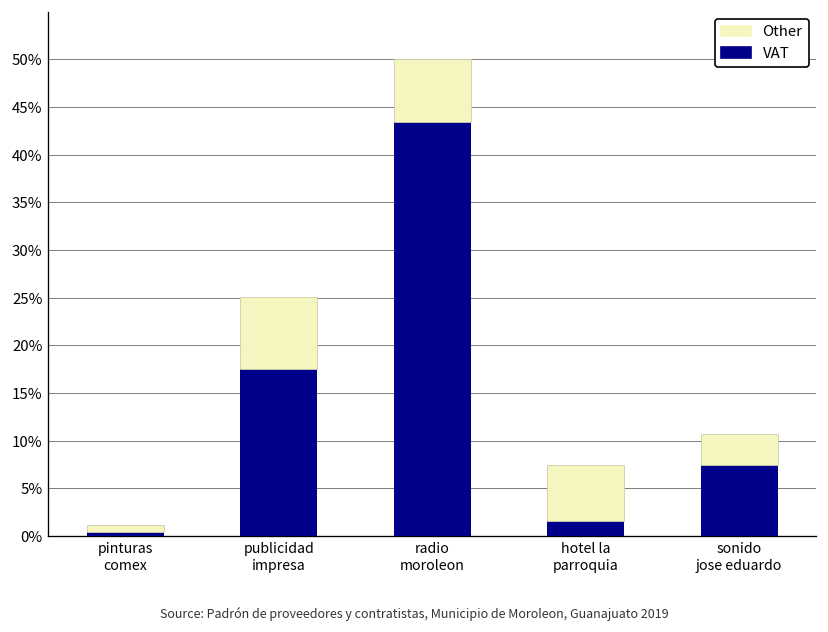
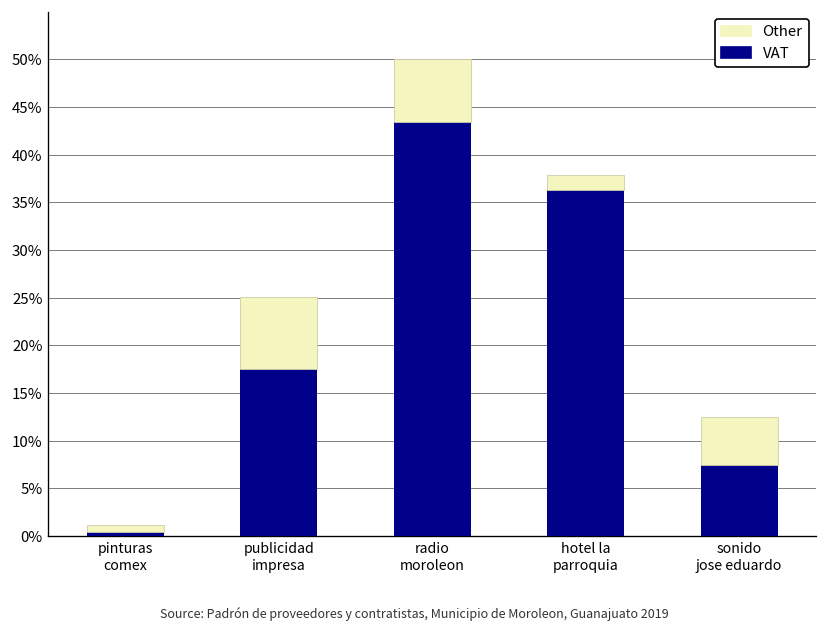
  {
    "VAT": {
      "pinturas comex": "0%",
      "publicidad impresa": "18%",
      "radio moroleon": "43%",
-     "hotel la parroquia": "2%",
+     "hotel la parroquia": "36%",
      "sonido jose eduardo": "7%"
    },
    "Other": {
      "pinturas comex": "1%",
      "publicidad impresa": "8%",
      "radio moroleon": "7%",
-     "hotel la parroquia": "6%",
-     "sonido jose eduardo": "3%"
+     "hotel la parroquia": "2%",
+     "sonido jose eduardo": "5%"
    }
  }
